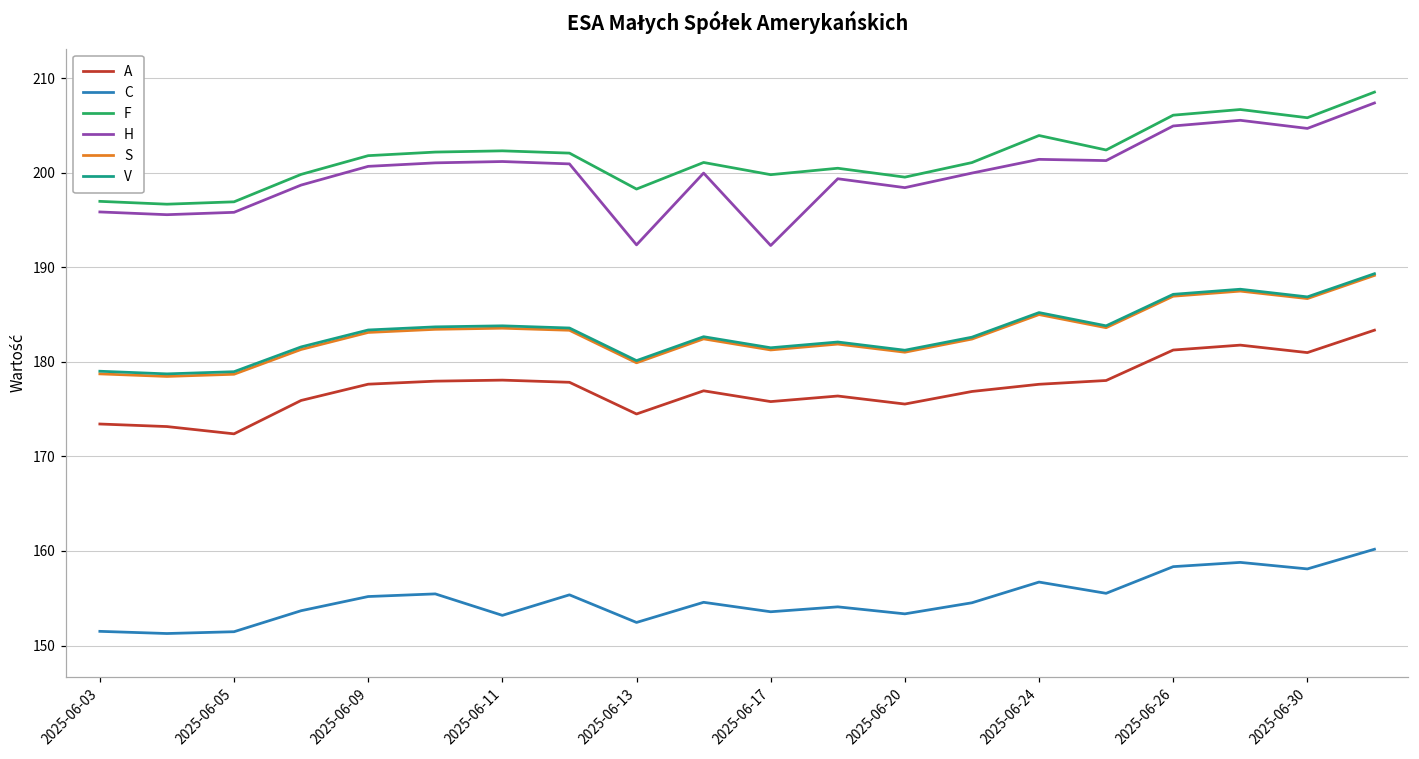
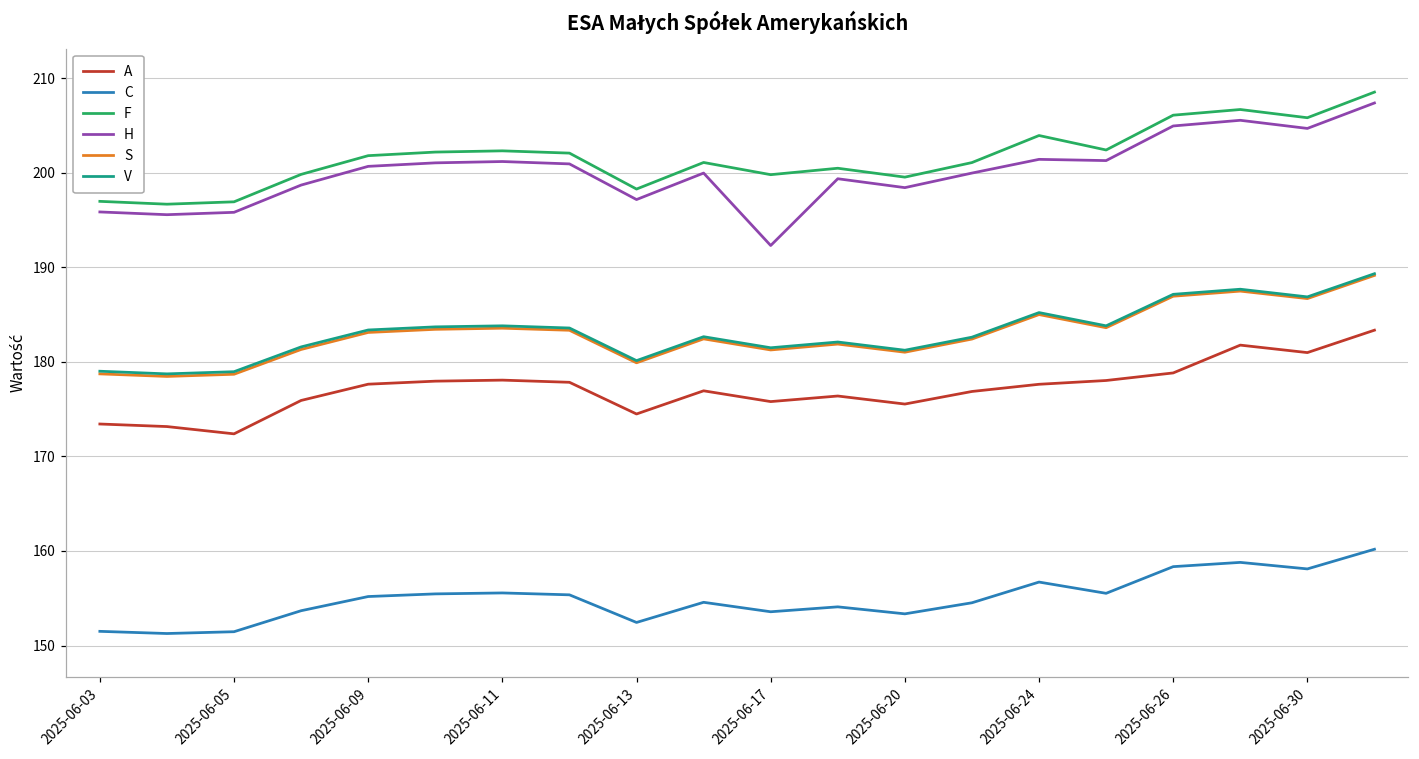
  {
    "A": {
      "2025-06-03": 173,
      "2025-06-05": 172,
      "2025-06-09": 178,
      "2025-06-11": 178,
      "2025-06-13": 174,
      "2025-06-17": 176,
      "2025-06-20": 176,
      "2025-06-24": 178,
-     "2025-06-26": 181,
+     "2025-06-26": 179,
      "2025-06-30": 181
    },
    "C": {
      "2025-06-03": 152,
      "2025-06-05": 151,
      "2025-06-09": 155,
-     "2025-06-11": 153,
+     "2025-06-11": 156,
      "2025-06-13": 152,
      "2025-06-17": 154,
      "2025-06-20": 153,
      "2025-06-24": 157,
      "2025-06-26": 158,
      "2025-06-30": 158
    },
    "H": {
      "2025-06-03": 196,
      "2025-06-05": 196,
      "2025-06-09": 201,
      "2025-06-11": 201,
-     "2025-06-13": 192,
+     "2025-06-13": 197,
      "2025-06-17": 192,
      "2025-06-20": 198,
      "2025-06-24": 201,
      "2025-06-26": 205,
      "2025-06-30": 205
    }
  }
